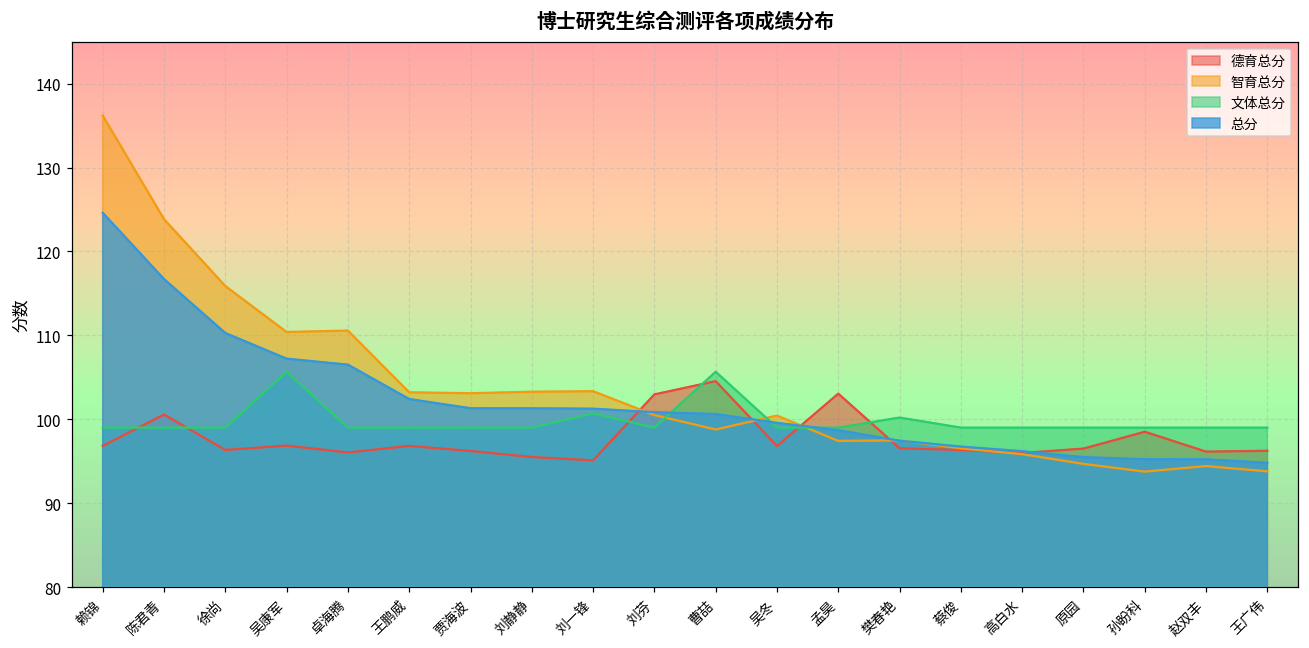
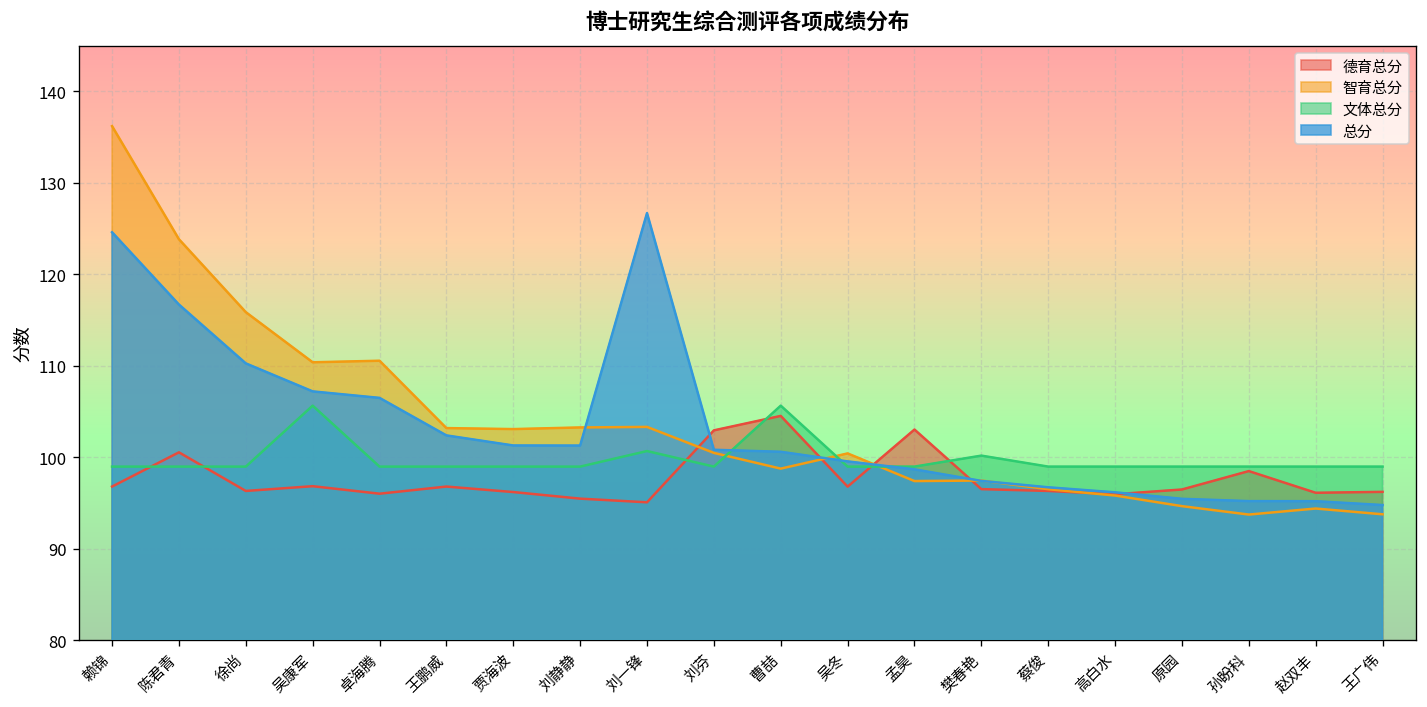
  {
    "德育总分": {
      "赖锦": 97,
      "陈君青": 101,
      "徐尚": 96,
      "吴康军": 97,
      "卓海腾": 96,
      "王鹏威": 97,
      "贾海波": 96,
      "刘静静": 96,
      "刘一锋": 95,
      "刘芬": 103,
      "曹喆": 105,
      "吴冬": 97,
      "孟昊": 103,
      "樊春艳": 97,
      "原园": 97,
      "孙盼科": 99,
      "赵双丰": 96,
      "王广伟": 96
    },
    "智育总分": {
      "赖锦": 136,
      "陈君青": 124,
      "徐尚": 116,
      "吴康军": 110,
      "卓海腾": 111,
      "王鹏威": 103,
      "贾海波": 103,
      "刘静静": 103,
      "刘一锋": 103,
      "刘芬": 101,
      "曹喆": 99,
      "吴冬": 100,
      "孟昊": 97,
      "原园": 95,
      "孙盼科": 94,
      "赵双丰": 94,
      "王广伟": 94
    },
    "文体总分": {
      "赖锦": 99,
      "陈君青": 99,
      "徐尚": 99,
      "吴康军": 106,
      "卓海腾": 99,
      "王鹏威": 99,
      "贾海波": 99,
      "刘静静": 99,
      "刘一锋": 101,
      "刘芬": 99,
      "曹喆": 106,
      "吴冬": 99,
      "樊春艳": 100,
      "蔡俊": 99,
      "高白水": 99,
      "原园": 99,
      "孙盼科": 99,
      "赵双丰": 99,
      "王广伟": 99
    },
    "总分": {
      "赖锦": 125,
      "陈君青": 117,
      "徐尚": 110,
      "吴康军": 107,
      "卓海腾": 107,
      "王鹏威": 102,
      "贾海波": 101,
      "刘静静": 101,
-     "刘一锋": 101,
+     "刘一锋": 127,
      "刘芬": 101,
      "曹喆": 101,
      "吴冬": 100,
      "原园": 95,
      "孙盼科": 95,
      "赵双丰": 95,
      "王广伟": 95
    }
  }
